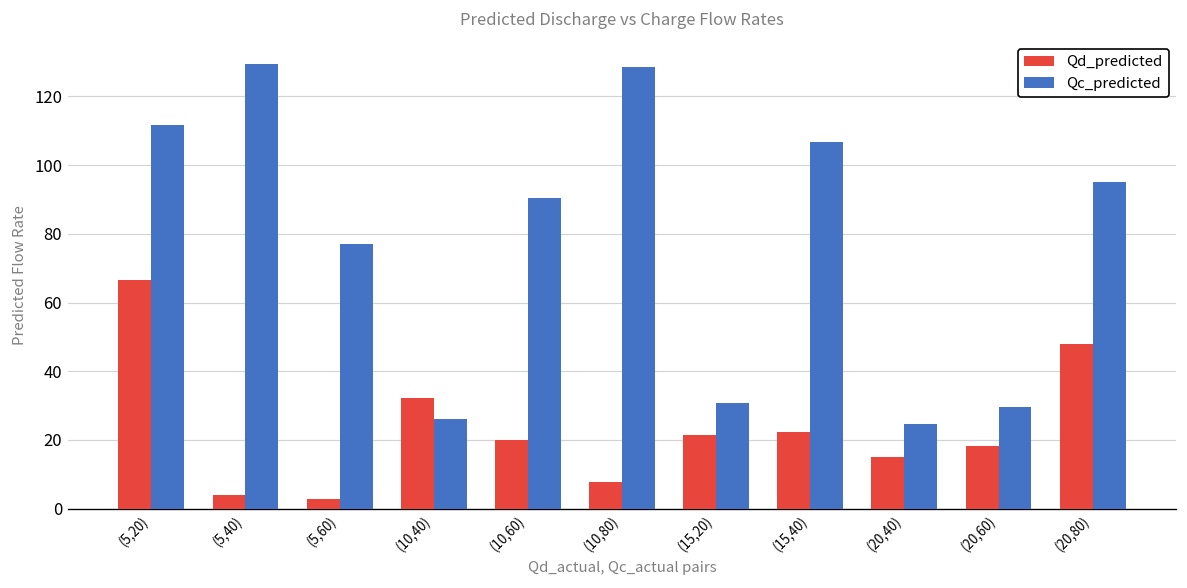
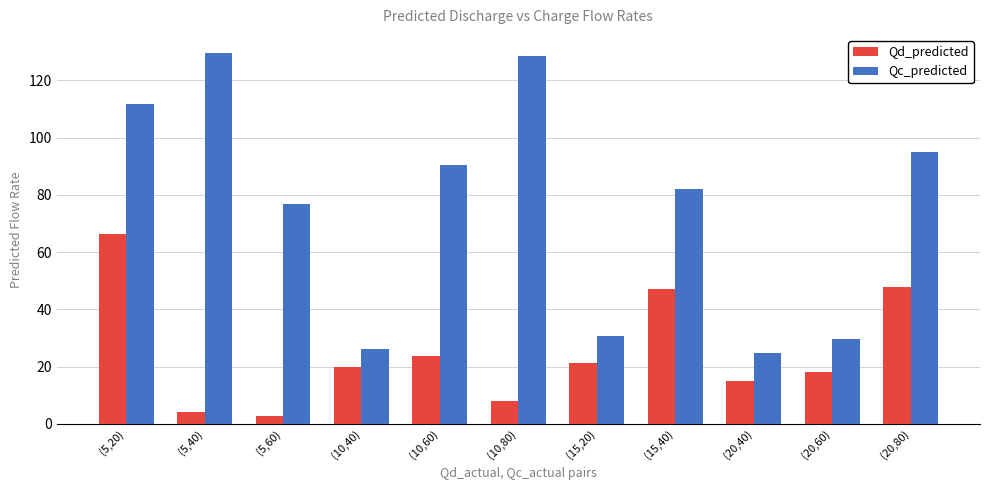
  {
    "Qd_predicted": {
      "(5,20)": 66,
      "(5,40)": 4,
      "(5,60)": 3,
-     "(10,40)": 32,
-     "(10,60)": 20,
+     "(10,40)": 20,
+     "(10,60)": 24,
      "(10,80)": 8,
      "(15,20)": 21,
-     "(15,40)": 22,
+     "(15,40)": 47,
      "(20,40)": 15,
      "(20,60)": 18,
      "(20,80)": 48
    },
    "Qc_predicted": {
      "(5,20)": 112,
      "(5,40)": 129,
      "(5,60)": 77,
      "(10,40)": 26,
      "(10,60)": 91,
      "(10,80)": 128,
      "(15,20)": 31,
-     "(15,40)": 107,
+     "(15,40)": 82,
      "(20,40)": 25,
      "(20,60)": 30,
      "(20,80)": 95
    }
  }
